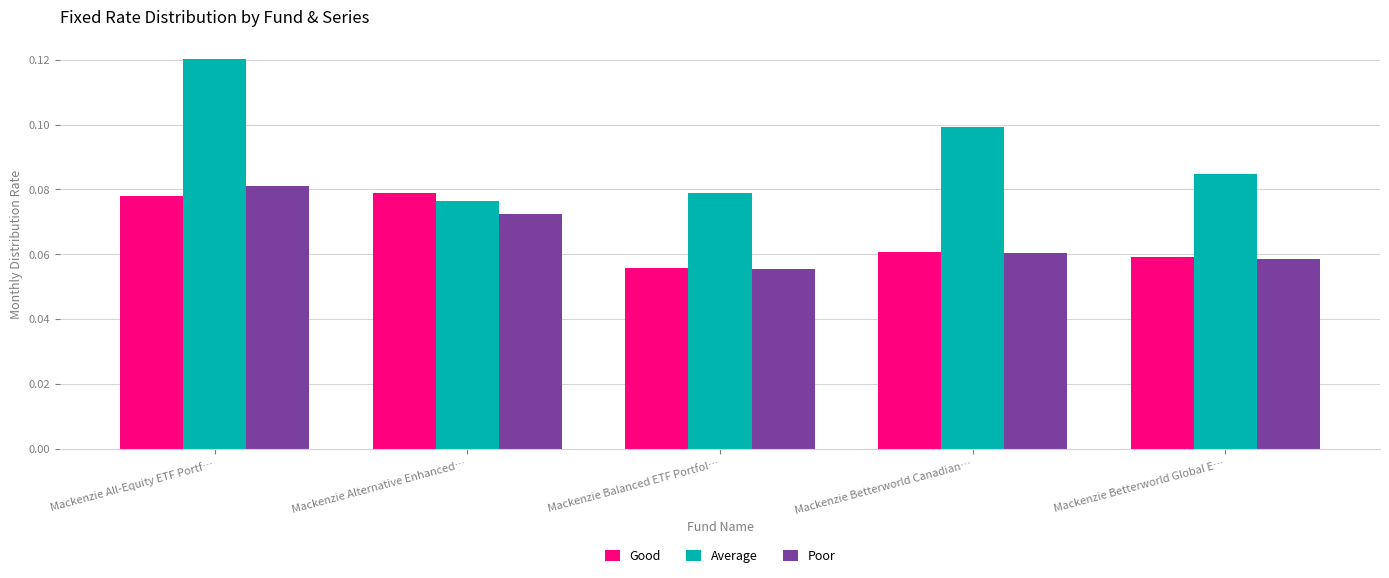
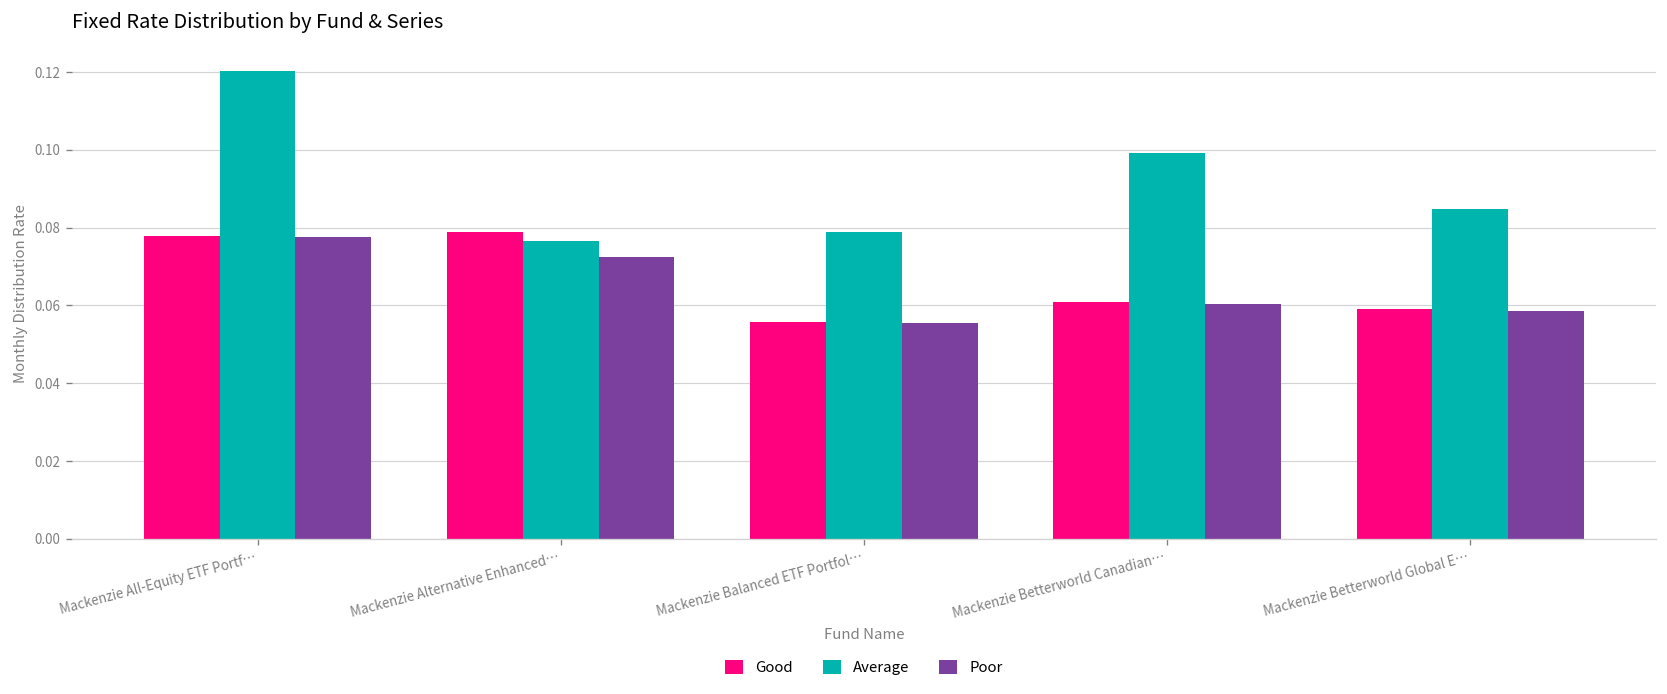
  {
    "Good": {
      "Mackenzie All-Equity ETF Portf…": 0.078,
      "Mackenzie Alternative Enhanced…": 0.079,
      "Mackenzie Balanced ETF Portfol…": 0.056,
      "Mackenzie Betterworld Canadian…": 0.061,
      "Mackenzie Betterworld Global E…": 0.059
    },
    "Average": {
      "Mackenzie All-Equity ETF Portf…": 0.120,
      "Mackenzie Alternative Enhanced…": 0.077,
      "Mackenzie Balanced ETF Portfol…": 0.079,
      "Mackenzie Betterworld Canadian…": 0.099,
      "Mackenzie Betterworld Global E…": 0.085
    },
    "Poor": {
-     "Mackenzie All-Equity ETF Portf…": 0.081,
+     "Mackenzie All-Equity ETF Portf…": 0.078,
      "Mackenzie Alternative Enhanced…": 0.073,
      "Mackenzie Balanced ETF Portfol…": 0.055,
      "Mackenzie Betterworld Canadian…": 0.060,
      "Mackenzie Betterworld Global E…": 0.059
    }
  }
